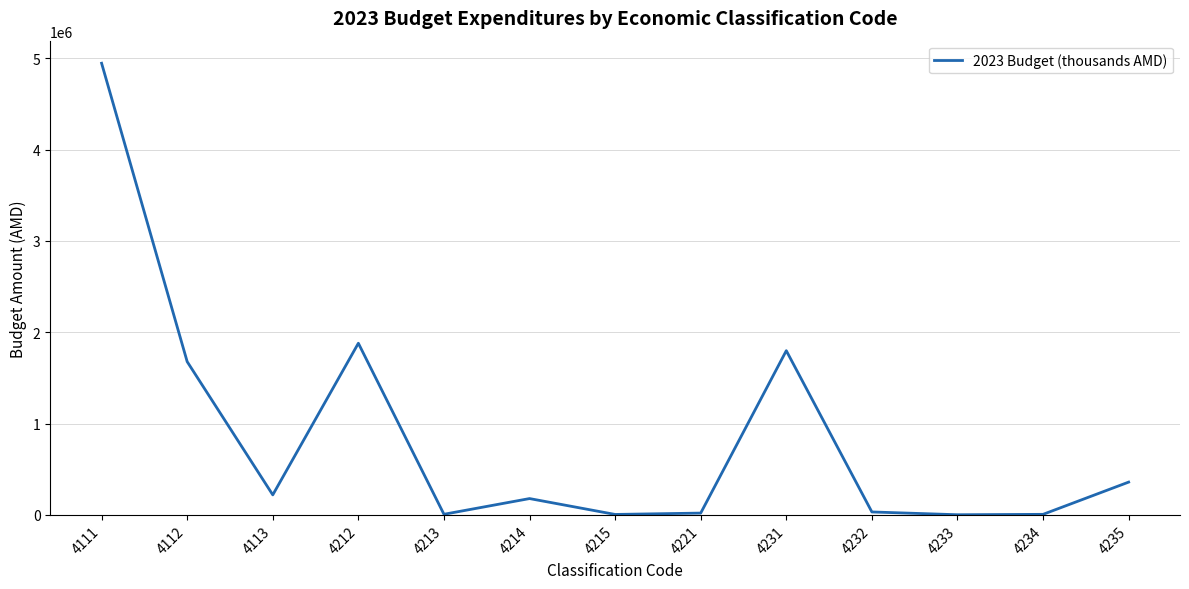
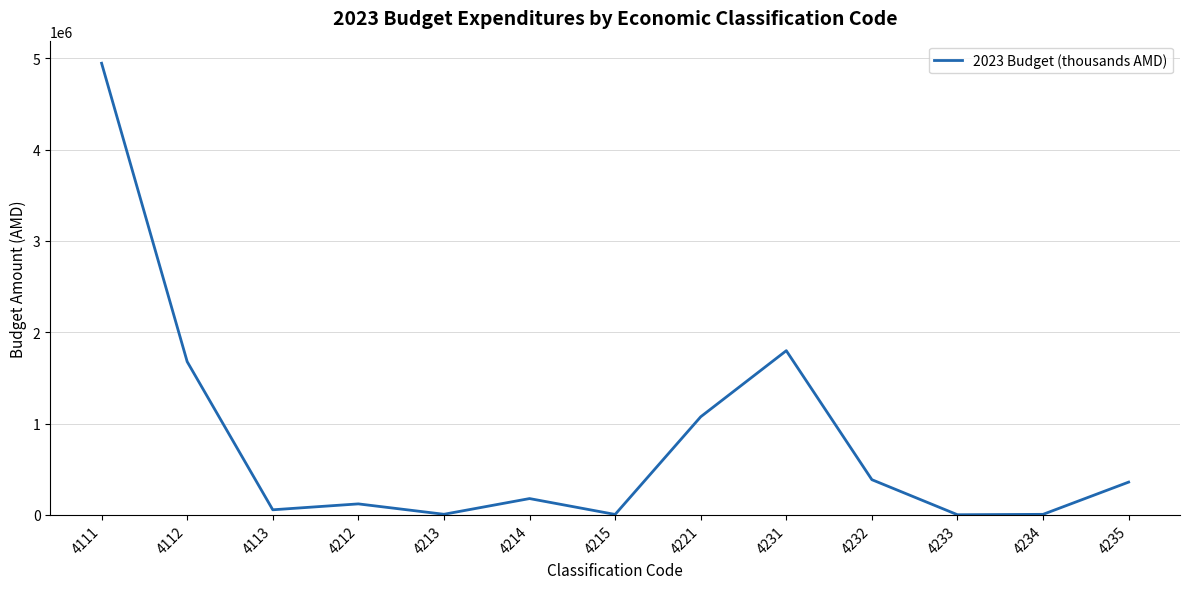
  {
    "4111": 4900000,
    "4112": 1700000,
-   "4113": 200000,
-   "4212": 1900000,
+   "4113": 100000,
+   "4212": 100000,
    "4213": 0,
    "4214": 200000,
    "4215": 0,
-   "4221": 0,
+   "4221": 1100000,
    "4231": 1800000,
-   "4232": 0,
+   "4232": 400000,
    "4233": 0,
    "4234": 0,
    "4235": 400000
  }
